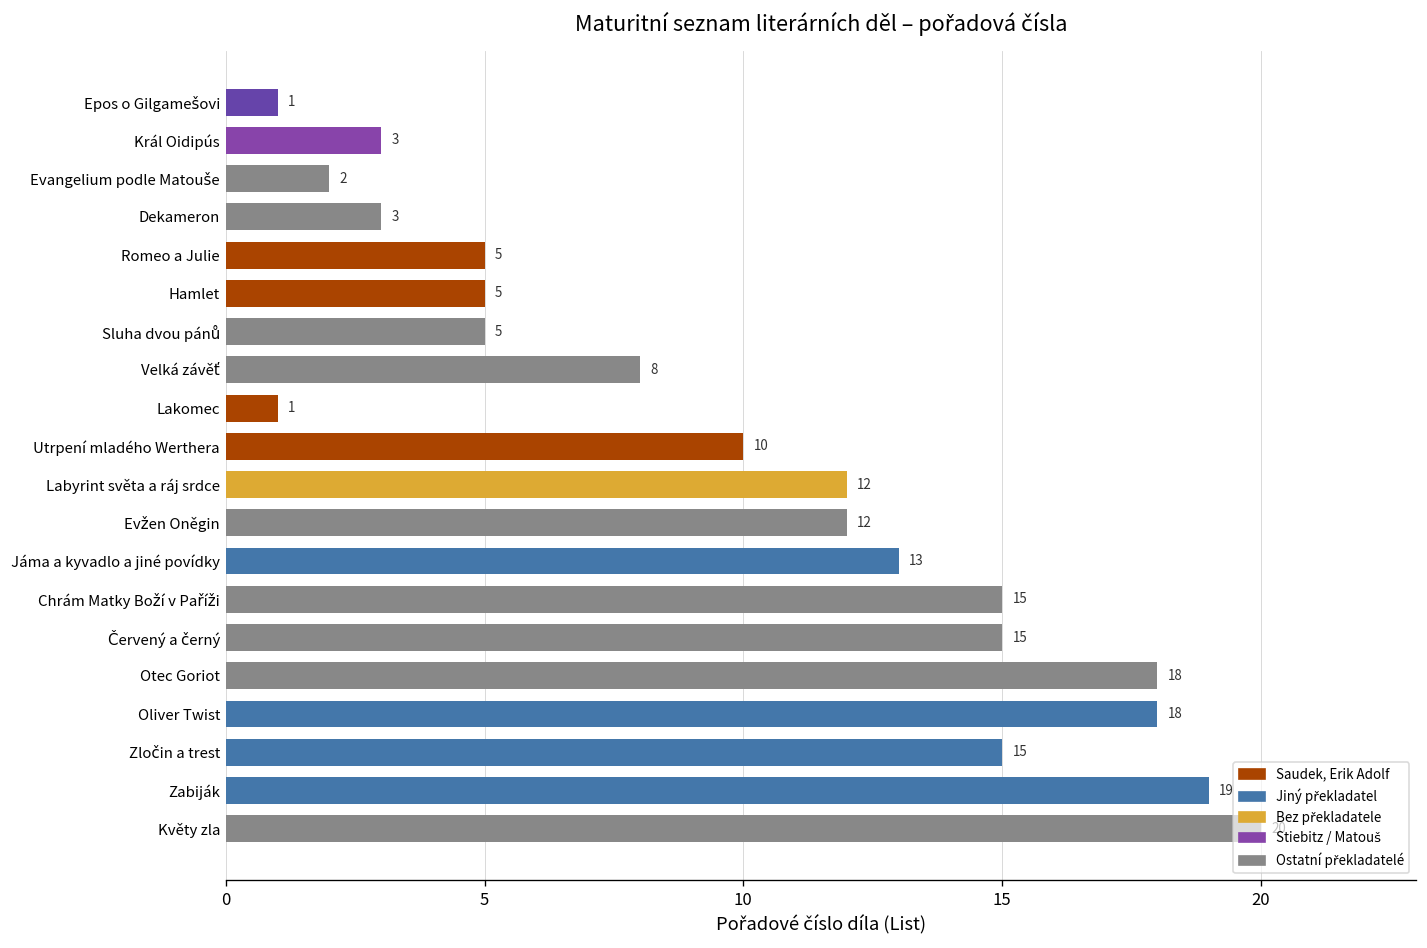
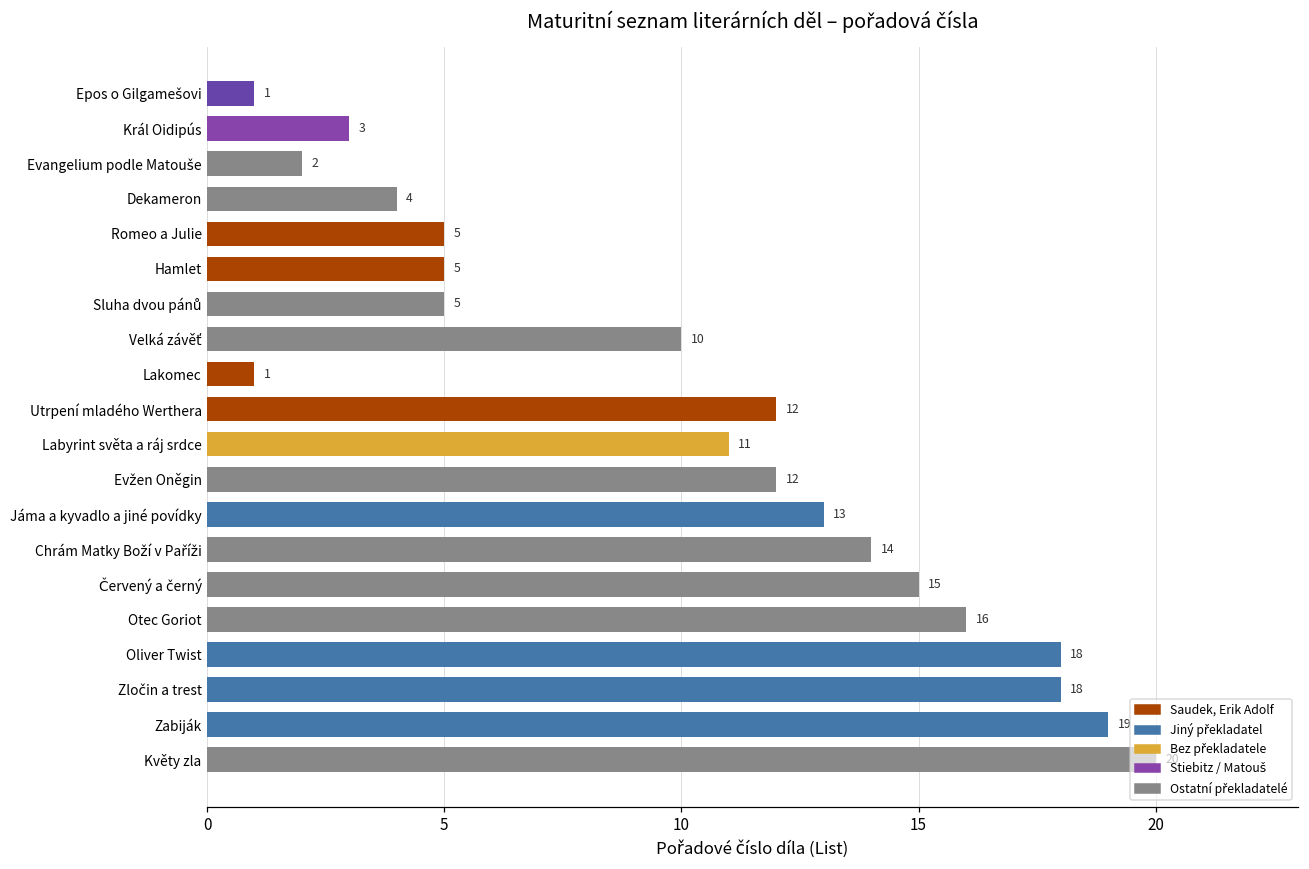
  {
    "Epos o Gilgamešovi": 1,
    "Král Oidipús": 3,
    "Evangelium podle Matouše": 2,
-   "Dekameron": 3,
+   "Dekameron": 4,
    "Romeo a Julie": 5,
    "Hamlet": 5,
    "Sluha dvou pánů": 5,
-   "Velká závěť": 8,
+   "Velká závěť": 10,
    "Lakomec": 1,
-   "Utrpení mladého Werthera": 10,
-   "Labyrint světa a ráj srdce": 12,
+   "Utrpení mladého Werthera": 12,
+   "Labyrint světa a ráj srdce": 11,
    "Evžen Oněgin": 12,
    "Jáma a kyvadlo a jiné povídky": 13,
-   "Chrám Matky Boží v Paříži": 15,
+   "Chrám Matky Boží v Paříži": 14,
    "Červený a černý": 15,
-   "Otec Goriot": 18,
+   "Otec Goriot": 16,
    "Oliver Twist": 18,
-   "Zločin a trest": 15
+   "Zločin a trest": 18
  }
